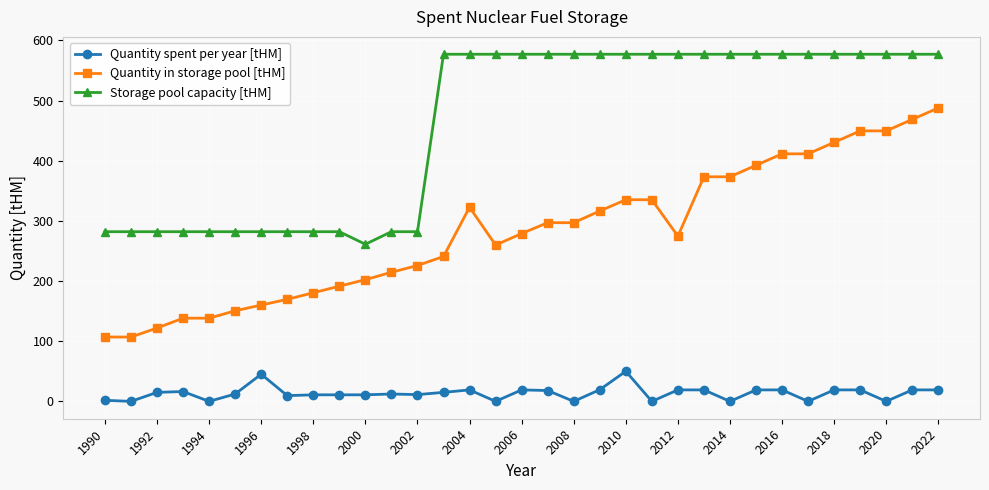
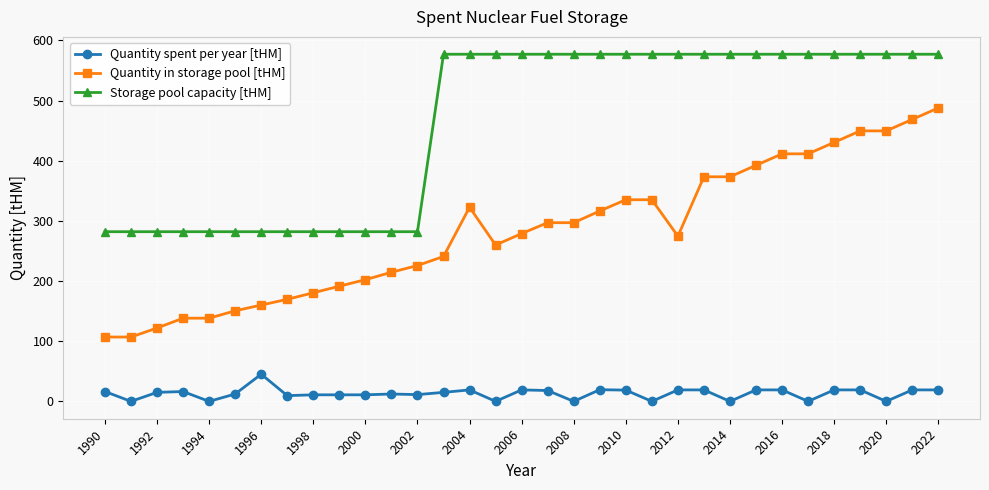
  {
    "Quantity spent per year [tHM]": {
-     "1990": 0,
+     "1990": 20,
      "1992": 10,
      "1994": 0,
      "1996": 50,
      "1998": 10,
      "2000": 10,
      "2002": 10,
      "2004": 20,
      "2006": 20,
      "2008": 0,
-     "2010": 50,
+     "2010": 20,
      "2012": 20,
      "2014": 0,
      "2016": 20,
      "2018": 20,
      "2020": 0,
      "2022": 20
    },
    "Quantity in storage pool [tHM]": {
      "1990": 110,
      "1992": 120,
      "1994": 140,
      "1996": 160,
      "1998": 180,
      "2000": 200,
      "2002": 230,
      "2004": 320,
      "2006": 280,
      "2008": 300,
      "2010": 340,
      "2012": 270,
      "2014": 370,
      "2016": 410,
      "2018": 430,
      "2020": 450,
      "2022": 490
    },
    "Storage pool capacity [tHM]": {
      "1990": 280,
      "1992": 280,
      "1994": 280,
      "1996": 280,
      "1998": 280,
-     "2000": 260,
+     "2000": 280,
      "2002": 280,
      "2004": 580,
      "2006": 580,
      "2008": 580,
      "2010": 580,
      "2012": 580,
      "2014": 580,
      "2016": 580,
      "2018": 580,
      "2020": 580,
      "2022": 580
    }
  }
